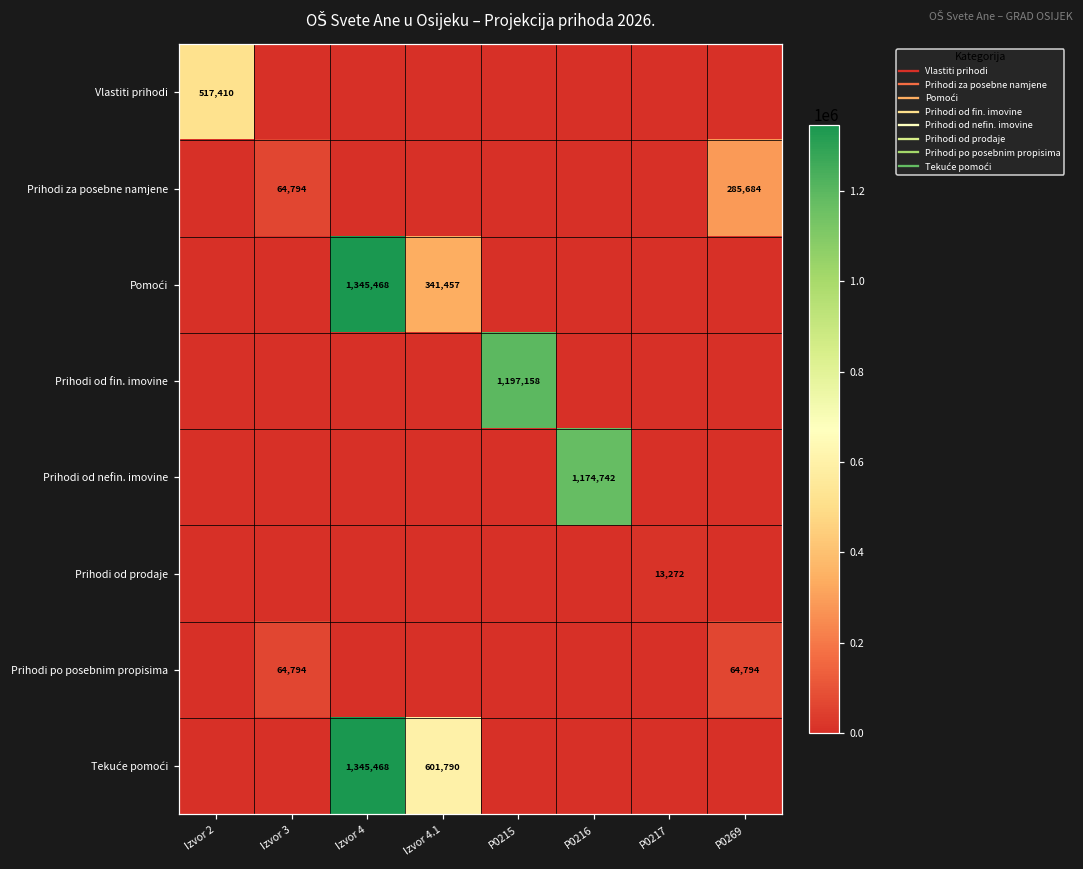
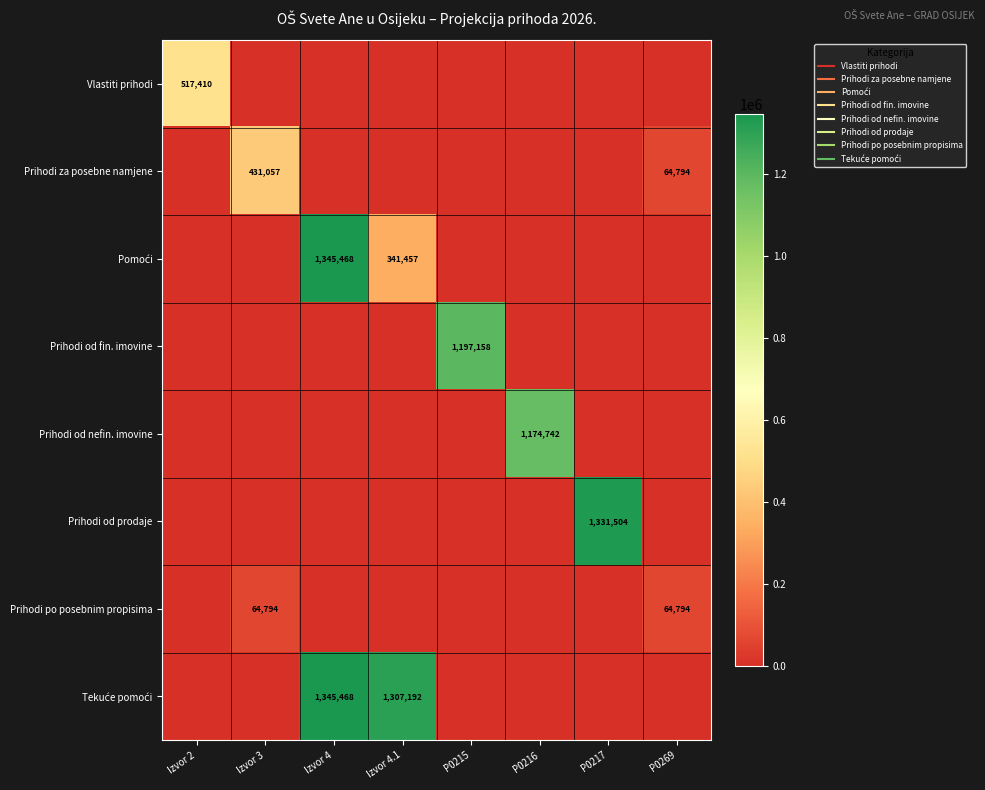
  {
    "Vlastiti prihodi": {
      "Izvor 2": "517,410"
    },
    "Prihodi za posebne namjene": {
-     "Izvor 3": "64,794",
-     "P0269": "285,684"
+     "Izvor 3": "431,057",
+     "P0269": "64,794"
    },
    "Pomoći": {
      "Izvor 4": "1,345,468",
      "Izvor 4.1": "341,457"
    },
    "Prihodi od fin. imovine": {
      "P0215": "1,197,158"
    },
    "Prihodi od nefin. imovine": {
      "P0216": "1,174,742"
    },
    "Prihodi od prodaje": {
-     "P0217": "13,272"
+     "P0217": "1,331,504"
    },
    "Prihodi po posebnim propisima": {
      "Izvor 3": "64,794",
      "P0269": "64,794"
    },
    "Tekuće pomoći": {
      "Izvor 4": "1,345,468",
-     "Izvor 4.1": "601,790"
+     "Izvor 4.1": "1,307,192"
    }
  }
